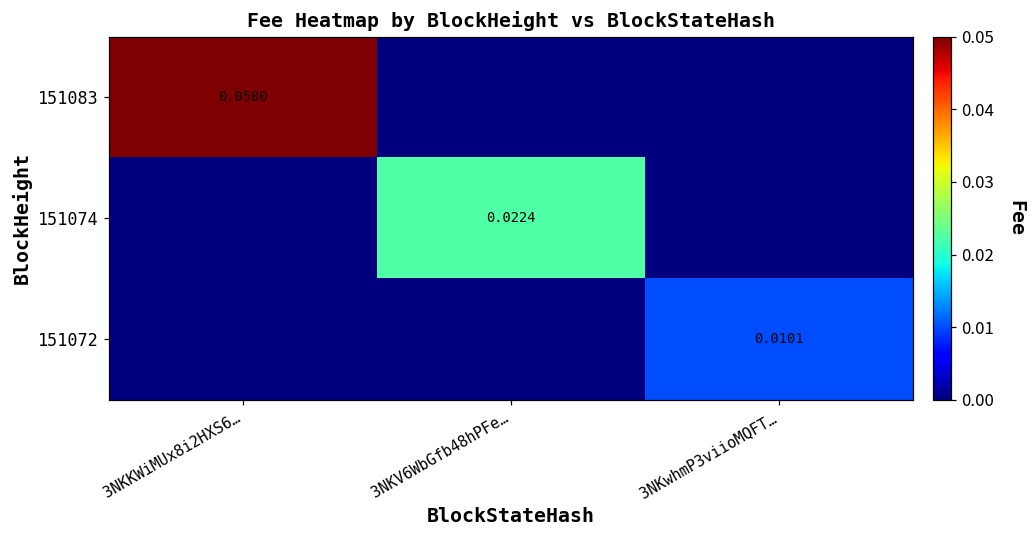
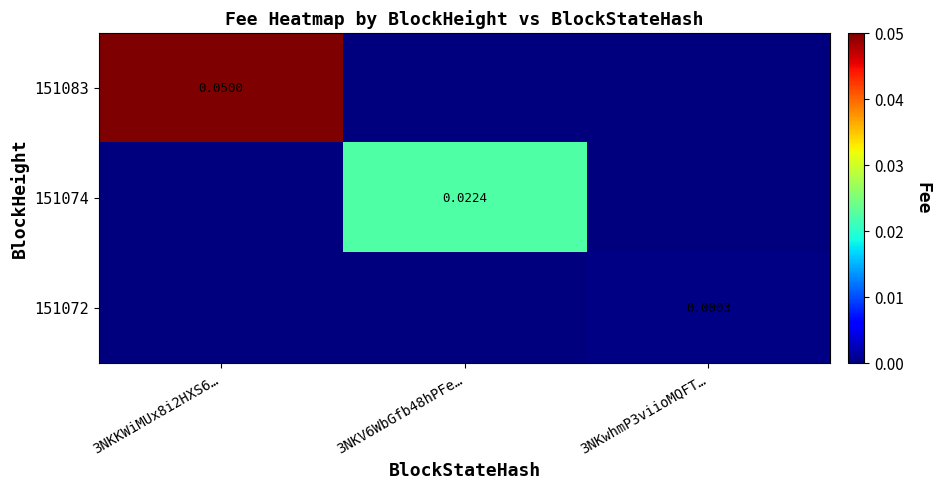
  {
    "151083": {
      "3NKKWiMUx8i2HXS6…": 0.0500
    },
    "151074": {
      "3NKV6WbGfb48hPFe…": 0.0224
    },
    "151072": {
-     "3NKwhmP3viioMQFT…": 0.0101
+     "3NKwhmP3viioMQFT…": 0.0003
    }
  }
